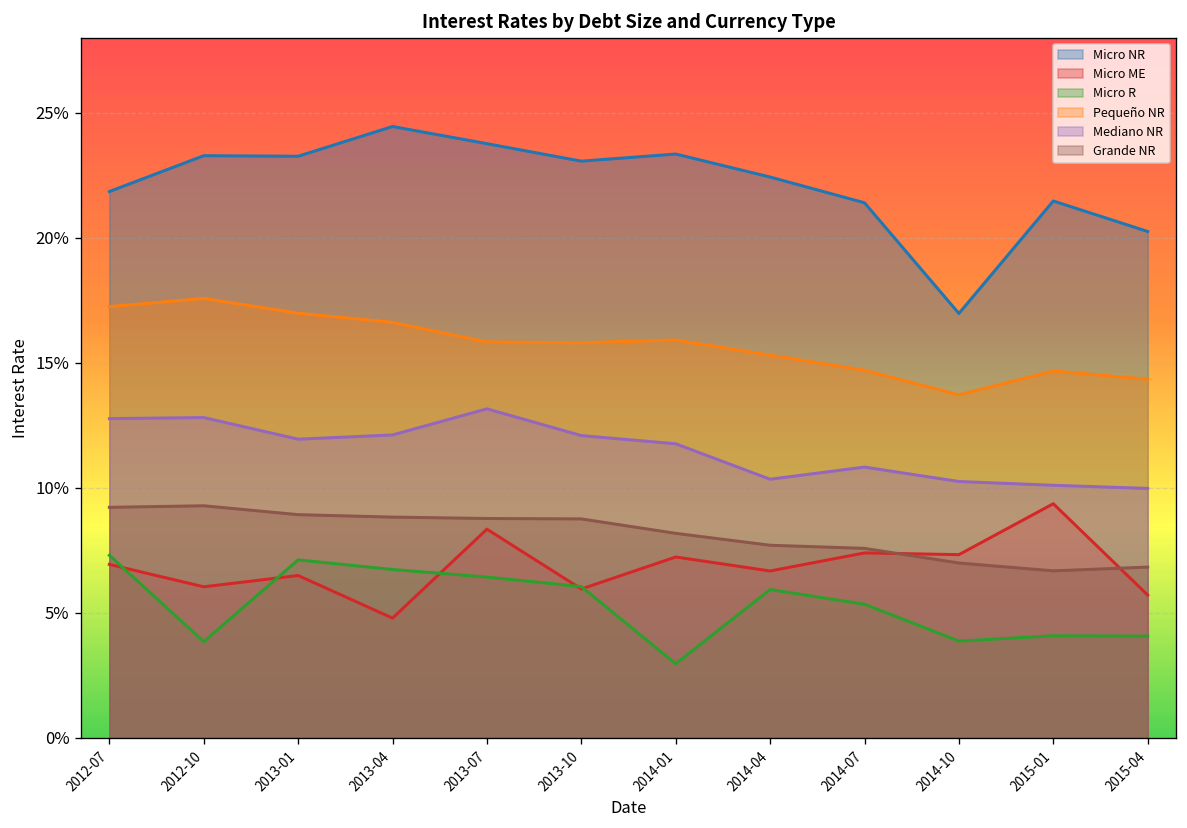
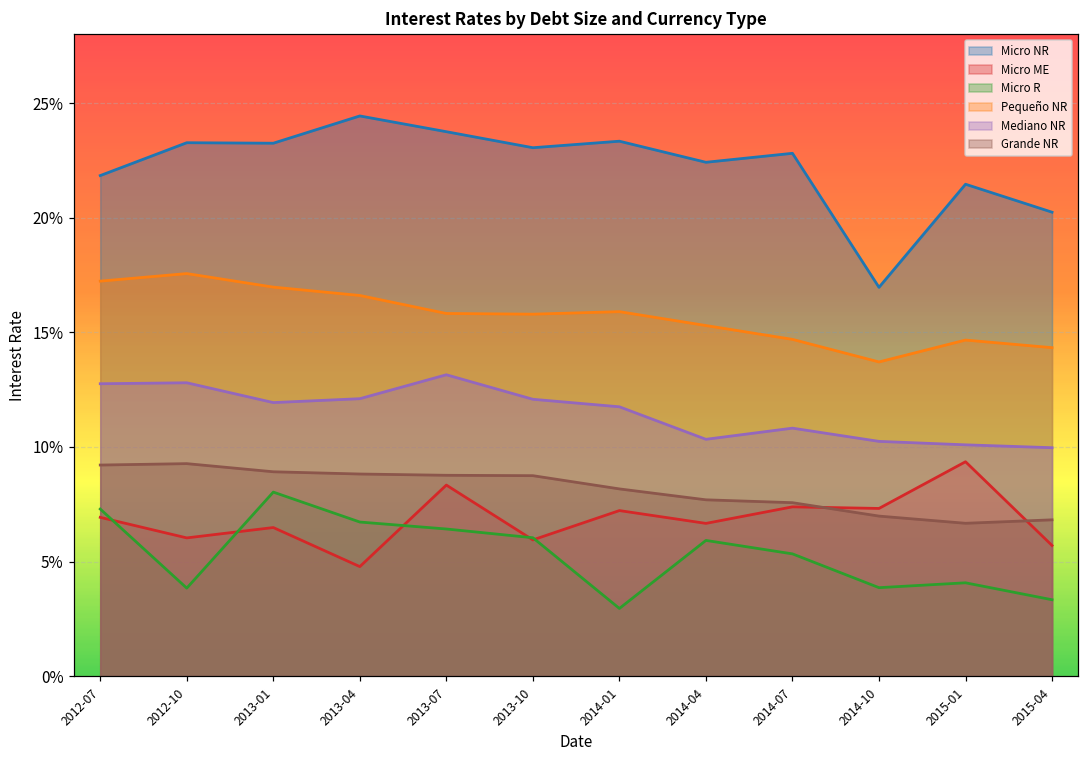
  {
    "Micro NR": {
      "2012-07": "21.8%",
      "2012-10": "23.3%",
      "2013-01": "23.3%",
      "2013-04": "24.4%",
      "2013-07": "23.8%",
      "2013-10": "23.1%",
      "2014-01": "23.3%",
      "2014-04": "22.4%",
-     "2014-07": "21.4%",
+     "2014-07": "22.8%",
      "2014-10": "17.0%",
      "2015-01": "21.5%",
      "2015-04": "20.2%"
    },
    "Micro R": {
      "2012-07": "7.3%",
      "2012-10": "3.8%",
-     "2013-01": "7.1%",
+     "2013-01": "8.0%",
      "2013-04": "6.7%",
      "2013-07": "6.4%",
      "2014-01": "3.0%",
      "2014-04": "5.9%",
      "2014-07": "5.3%",
      "2014-10": "3.9%",
      "2015-01": "4.1%",
-     "2015-04": "4.1%"
+     "2015-04": "3.3%"
    },
    "Mediano NR": {
      "2012-07": "12.8%",
      "2012-10": "12.8%",
      "2013-01": "11.9%",
      "2013-04": "12.1%",
      "2013-07": "13.2%",
      "2013-10": "12.1%",
      "2014-01": "11.8%",
      "2014-04": "10.3%",
      "2014-07": "10.8%",
      "2014-10": "10.2%",
      "2015-01": "10.1%",
      "2015-04": "10.0%"
    }
  }
